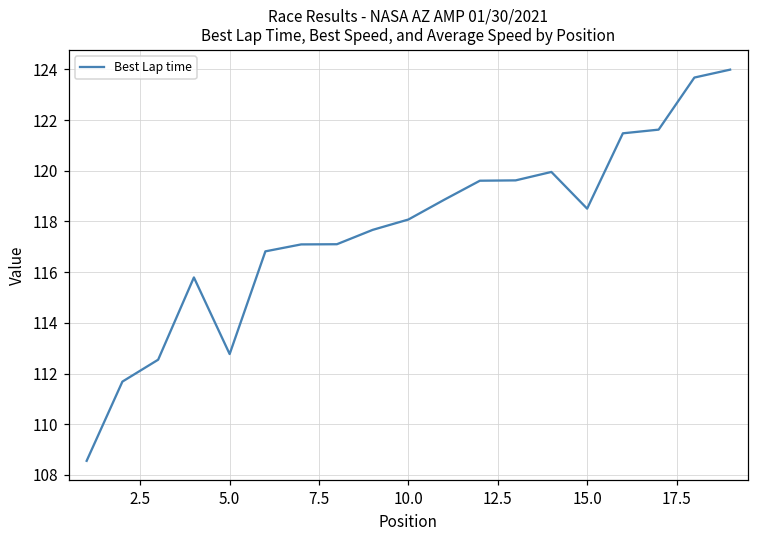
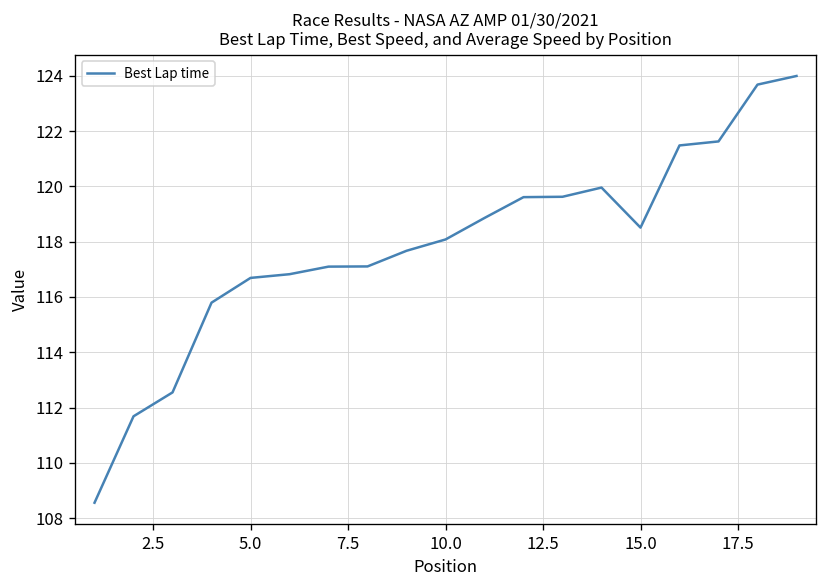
  {
-   "5.0": 112.8,
+   "5.0": 116.7,
    "10.0": 118.1,
    "15.0": 118.5
  }
